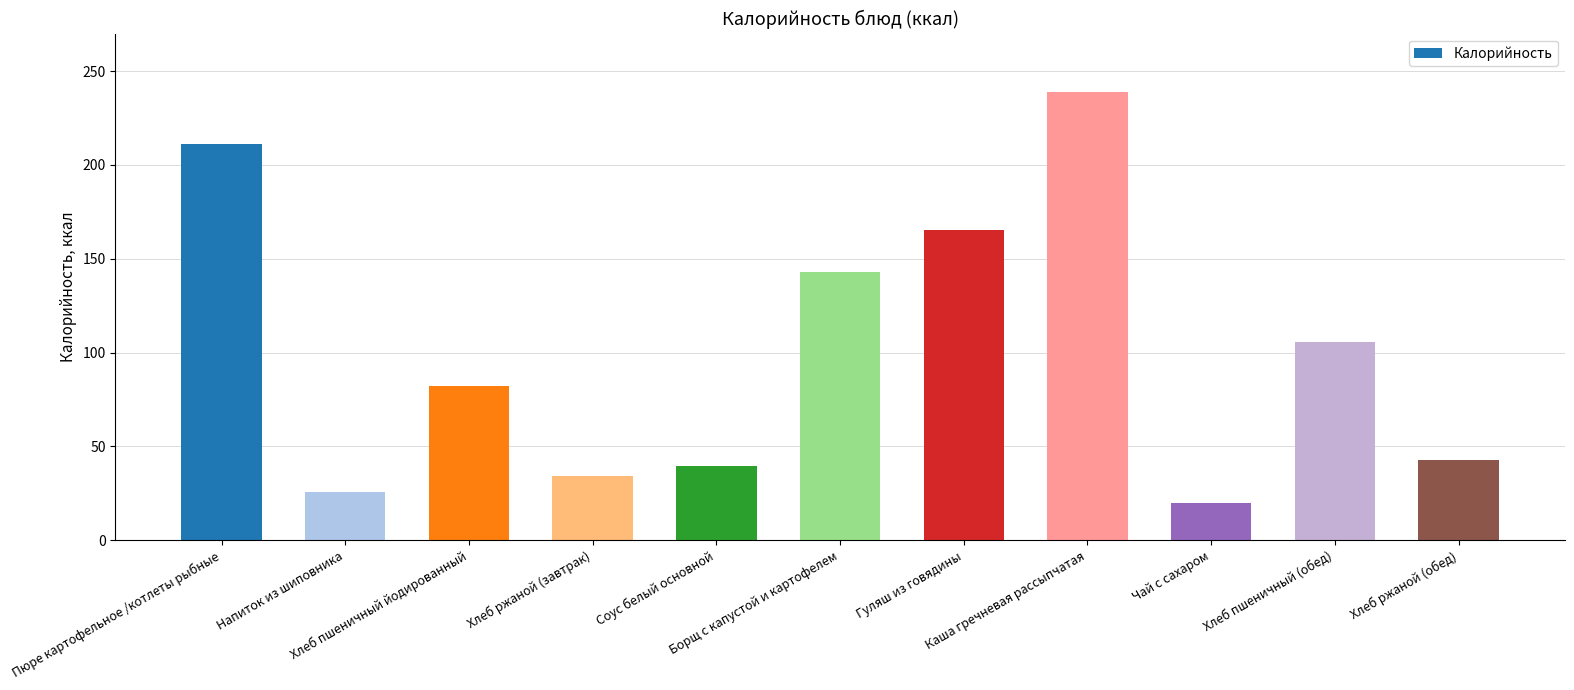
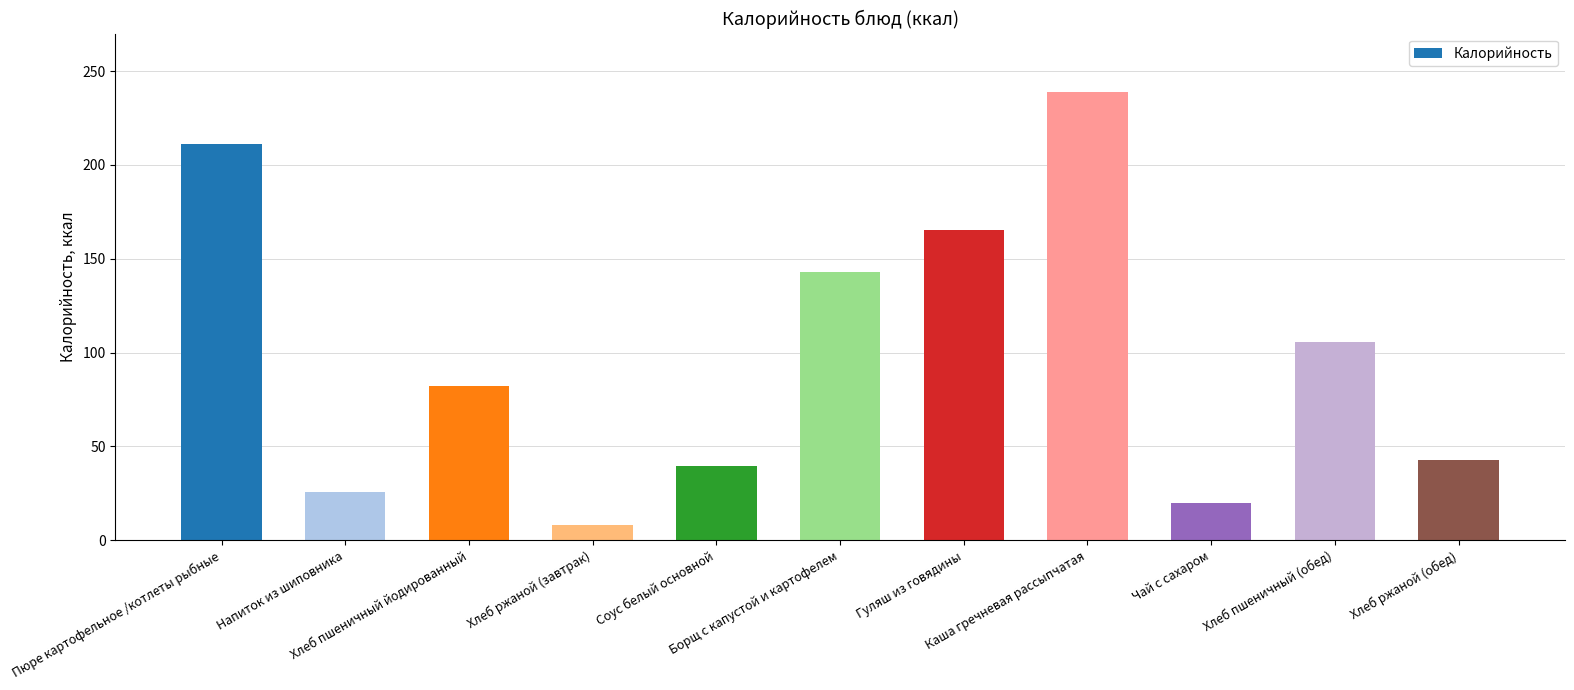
  {
    "Пюре картофельное /котлеты рыбные": 211,
    "Напиток из шиповника": 26,
    "Хлеб пшеничный йодированный": 82,
-   "Хлеб ржаной (завтрак)": 34,
+   "Хлеб ржаной (завтрак)": 8,
    "Соус белый основной": 40,
    "Борщ с капустой и картофелем": 143,
    "Гуляш из говядины": 165,
    "Каша гречневая рассыпчатая": 239,
    "Чай с сахаром": 20,
    "Хлеб пшеничный (обед)": 106,
    "Хлеб ржаной (обед)": 43
  }
